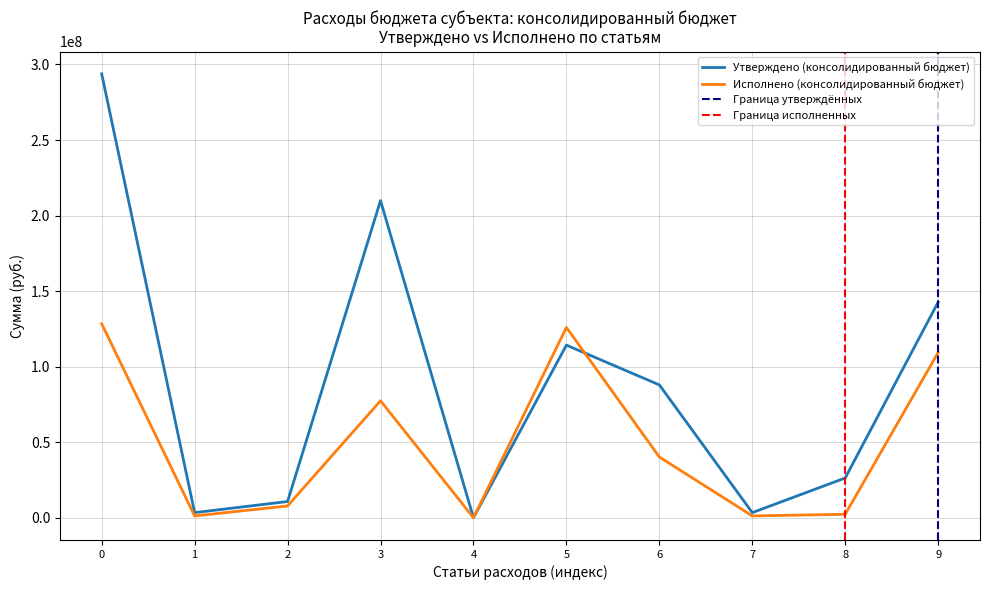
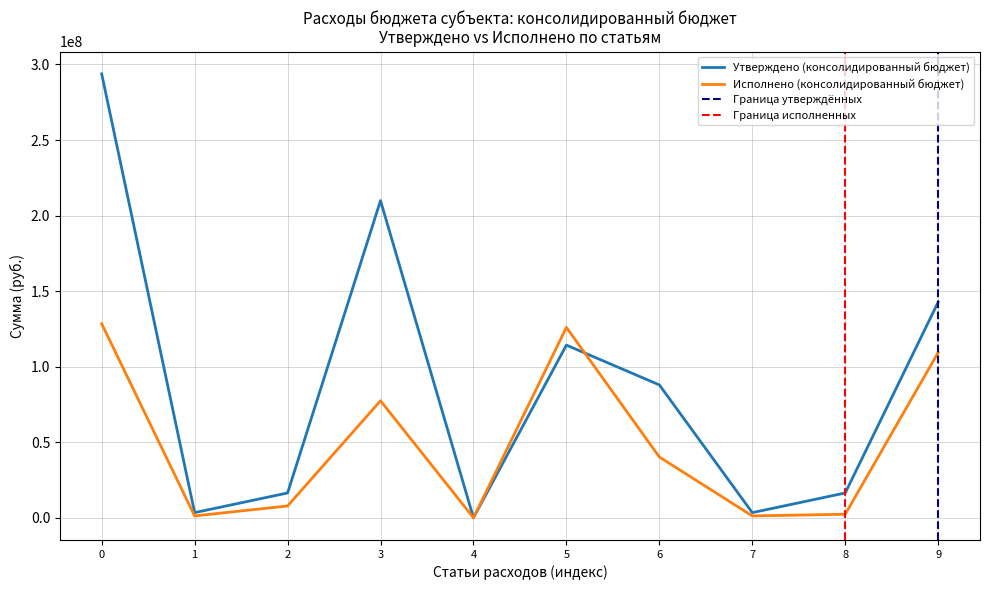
  {
    "Утверждено (консолидированный бюджет)": {
      "0": 294000000,
      "1": 3000000,
-     "2": 11000000,
+     "2": 16000000,
      "3": 210000000,
      "5": 114000000,
      "6": 88000000,
      "7": 3000000,
-     "8": 26000000,
+     "8": 16000000,
      "9": 143000000
    },
    "Исполнено (консолидированный бюджет)": {
      "0": 128000000,
      "1": 1000000,
      "2": 8000000,
      "3": 77000000,
      "5": 126000000,
      "6": 40000000,
      "7": 1000000,
      "8": 2000000,
      "9": 109000000
    }
  }
